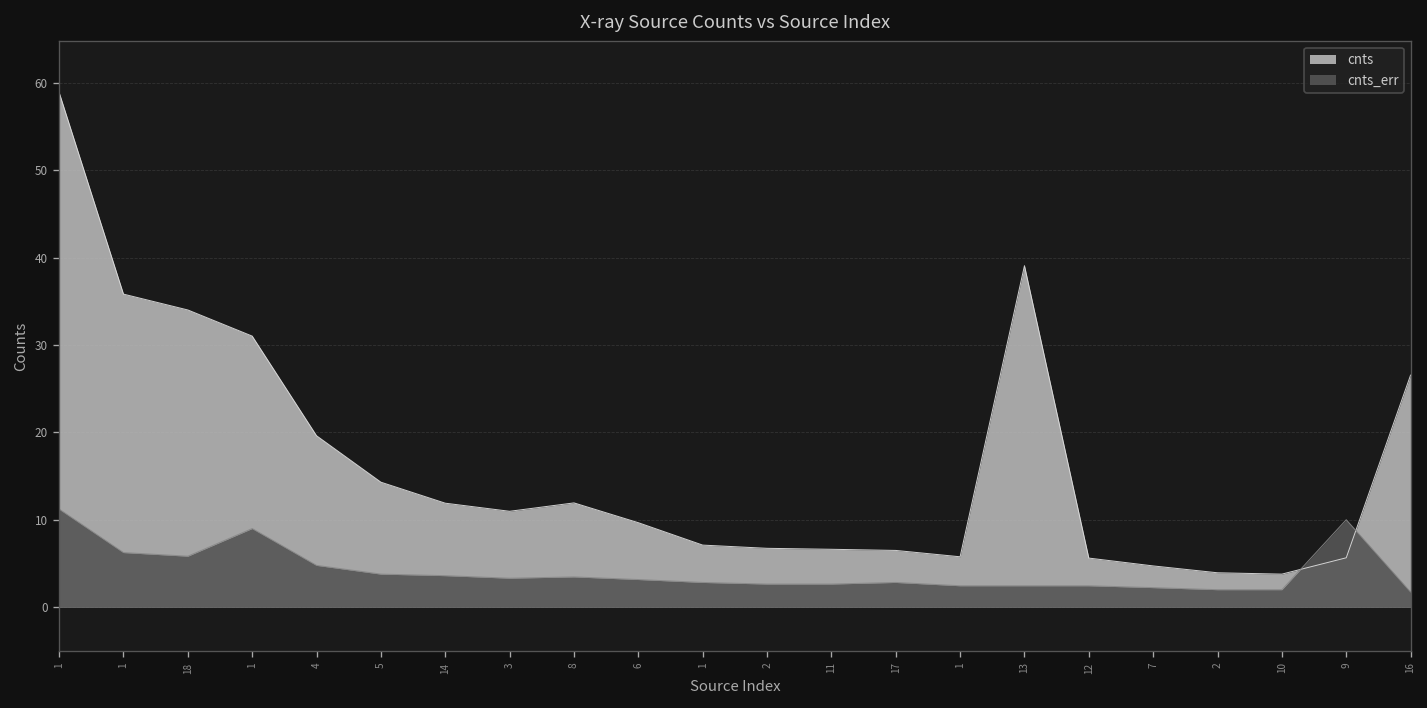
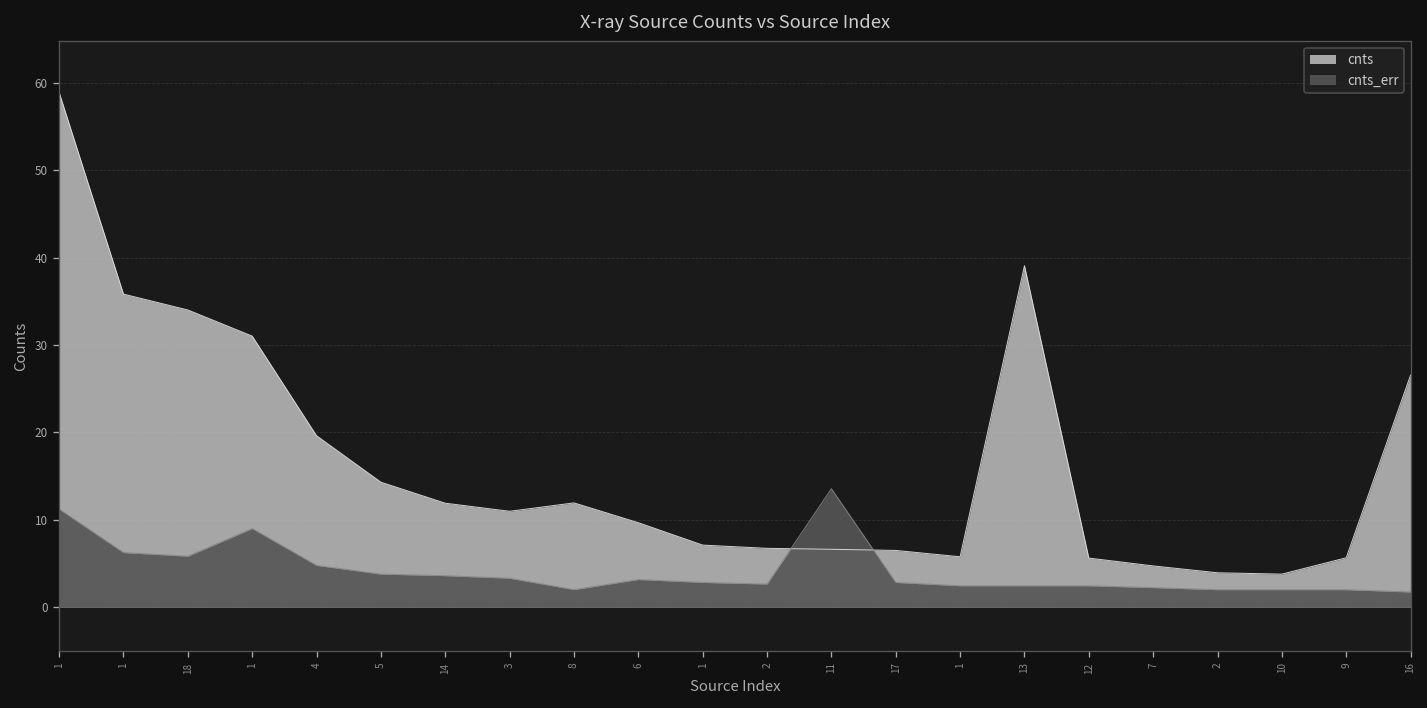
  {
    "cnts": {
      "18": 34,
      "4": 20,
      "5": 14,
      "14": 12,
      "3": 11,
      "8": 12,
      "6": 10,
      "11": 7,
      "17": 6,
      "13": 39,
      "12": 6,
      "7": 5,
      "10": 4,
      "9": 6,
      "16": 27
    },
    "cnts_err": {
      "18": 6,
      "4": 5,
      "5": 4,
      "14": 4,
      "3": 3,
-     "8": 3,
+     "8": 2,
      "6": 3,
-     "11": 3,
+     "11": 14,
      "17": 3,
      "13": 2,
      "12": 2,
      "7": 2,
      "10": 2,
-     "9": 10,
+     "9": 2,
      "16": 2
    }
  }
